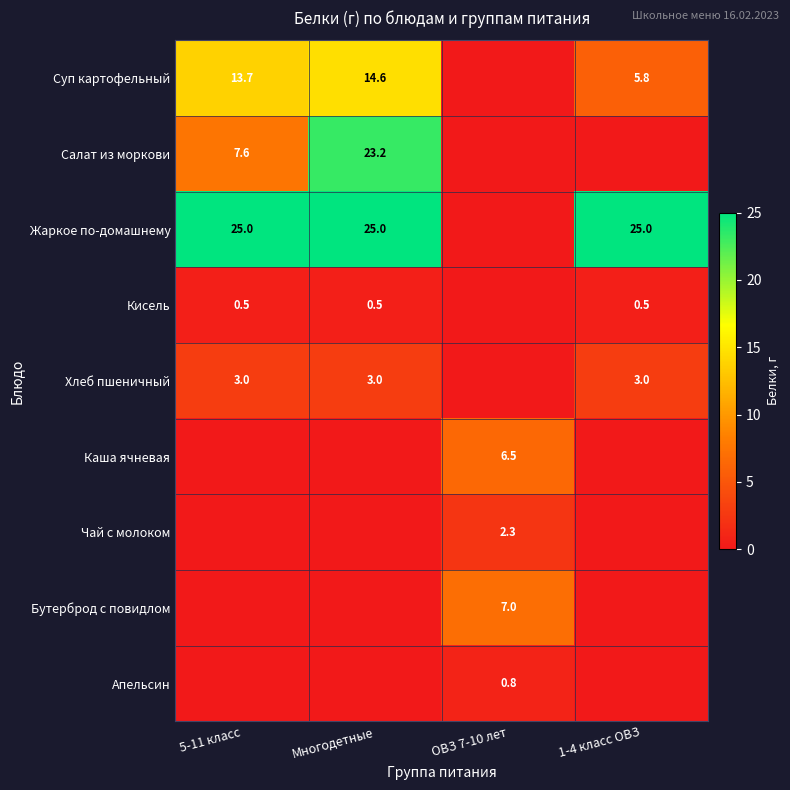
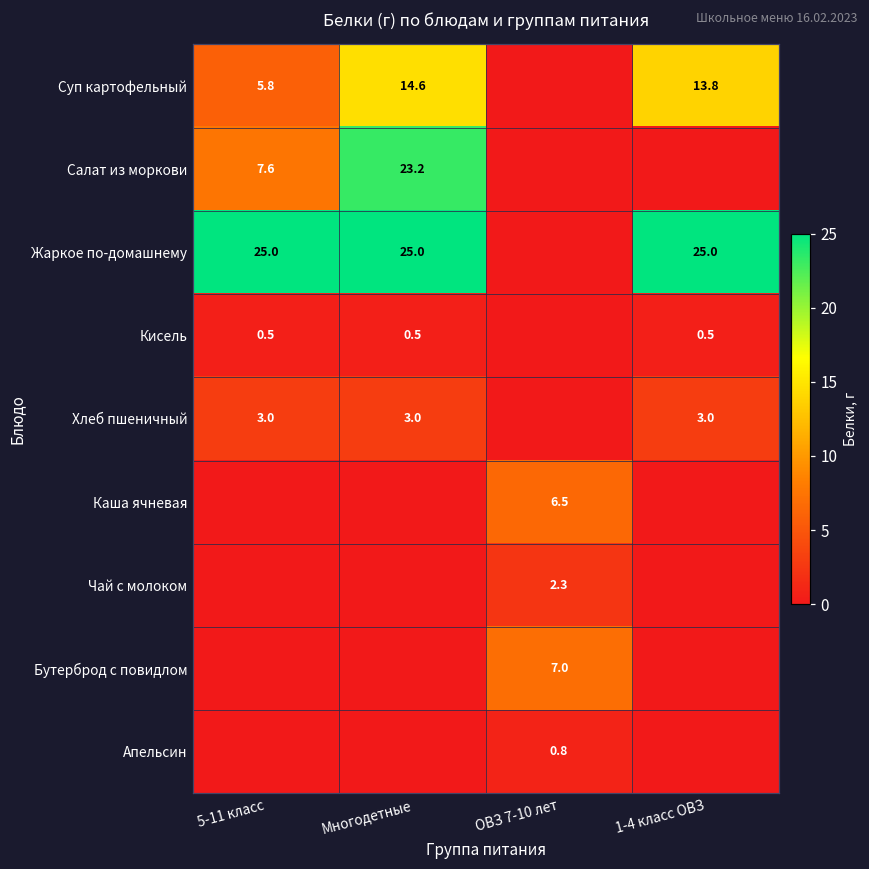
  {
    "Суп картофельный": {
-     "5-11 класс": 13.7,
+     "5-11 класс": 5.8,
      "Многодетные": 14.6,
-     "1-4 класс ОВЗ": 5.8
+     "1-4 класс ОВЗ": 13.8
    },
    "Салат из моркови": {
      "5-11 класс": 7.6,
      "Многодетные": 23.2
    },
    "Жаркое по-домашнему": {
      "5-11 класс": 25.0,
      "Многодетные": 25.0,
      "1-4 класс ОВЗ": 25.0
    },
    "Кисель": {
      "5-11 класс": 0.5,
      "Многодетные": 0.5,
      "1-4 класс ОВЗ": 0.5
    },
    "Хлеб пшеничный": {
      "5-11 класс": 3.0,
      "Многодетные": 3.0,
      "1-4 класс ОВЗ": 3.0
    },
    "Каша ячневая": {
      "ОВЗ 7-10 лет": 6.5
    },
    "Чай с молоком": {
      "ОВЗ 7-10 лет": 2.3
    },
    "Бутерброд с повидлом": {
      "ОВЗ 7-10 лет": 7.0
    },
    "Апельсин": {
      "ОВЗ 7-10 лет": 0.8
    }
  }
